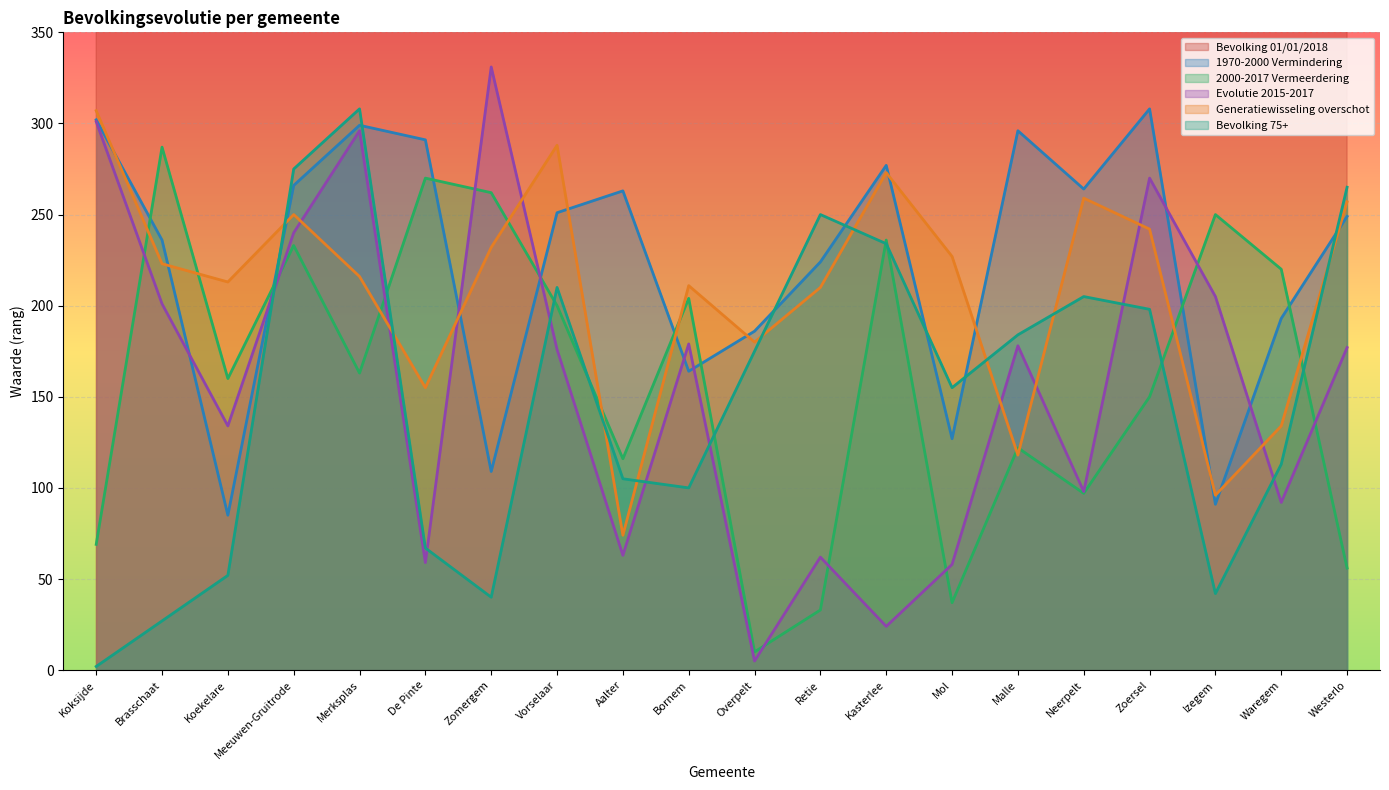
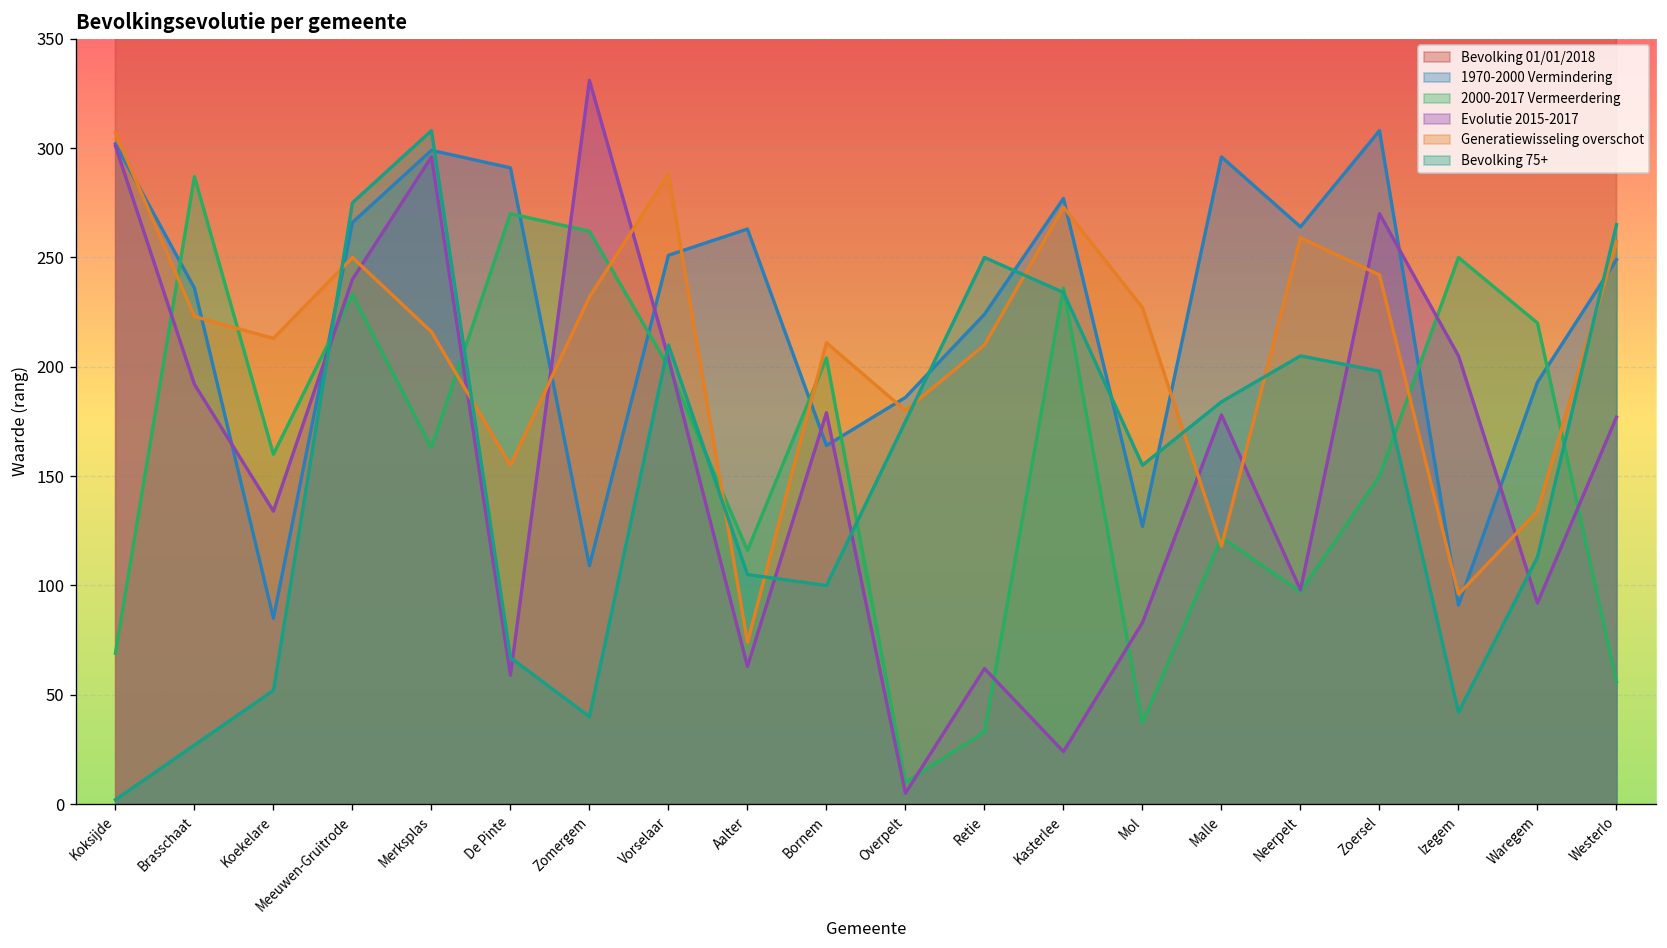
  {
    "Evolutie 2015-2017": {
-     "Brasschaat": 201,
+     "Brasschaat": 192,
      "Koekelare": 134,
      "Meeuwen-Gruitrode": 240,
      "Merksplas": 296,
      "De Pinte": 59,
      "Zomergem": 331,
-     "Vorselaar": 176,
+     "Vorselaar": 204,
      "Aalter": 63,
      "Bornem": 179,
      "Overpelt": 5,
      "Retie": 62,
      "Kasterlee": 24,
-     "Mol": 58,
+     "Mol": 83,
      "Malle": 178,
      "Zoersel": 270,
      "Izegem": 205,
      "Waregem": 92,
      "Westerlo": 177
    }
  }
